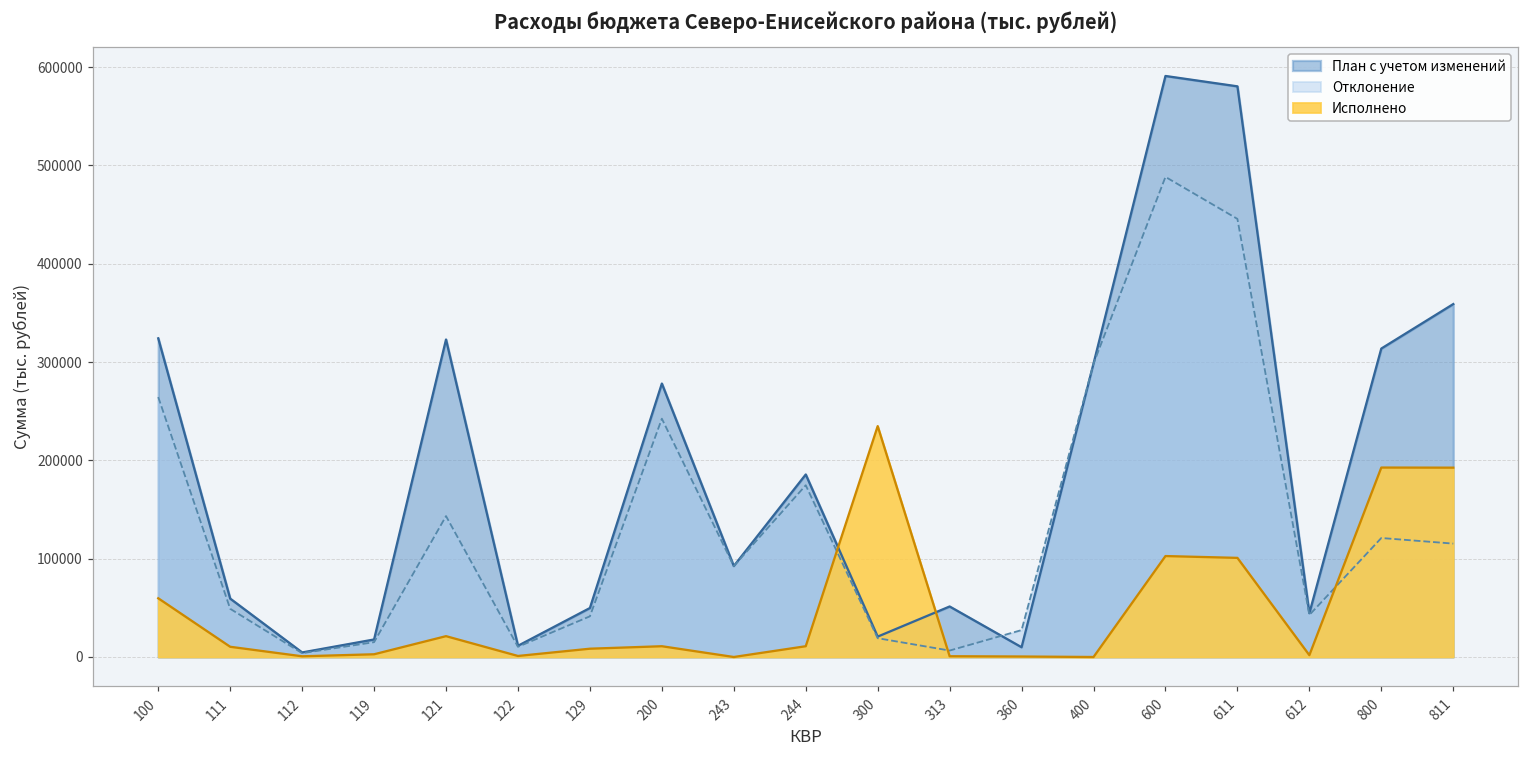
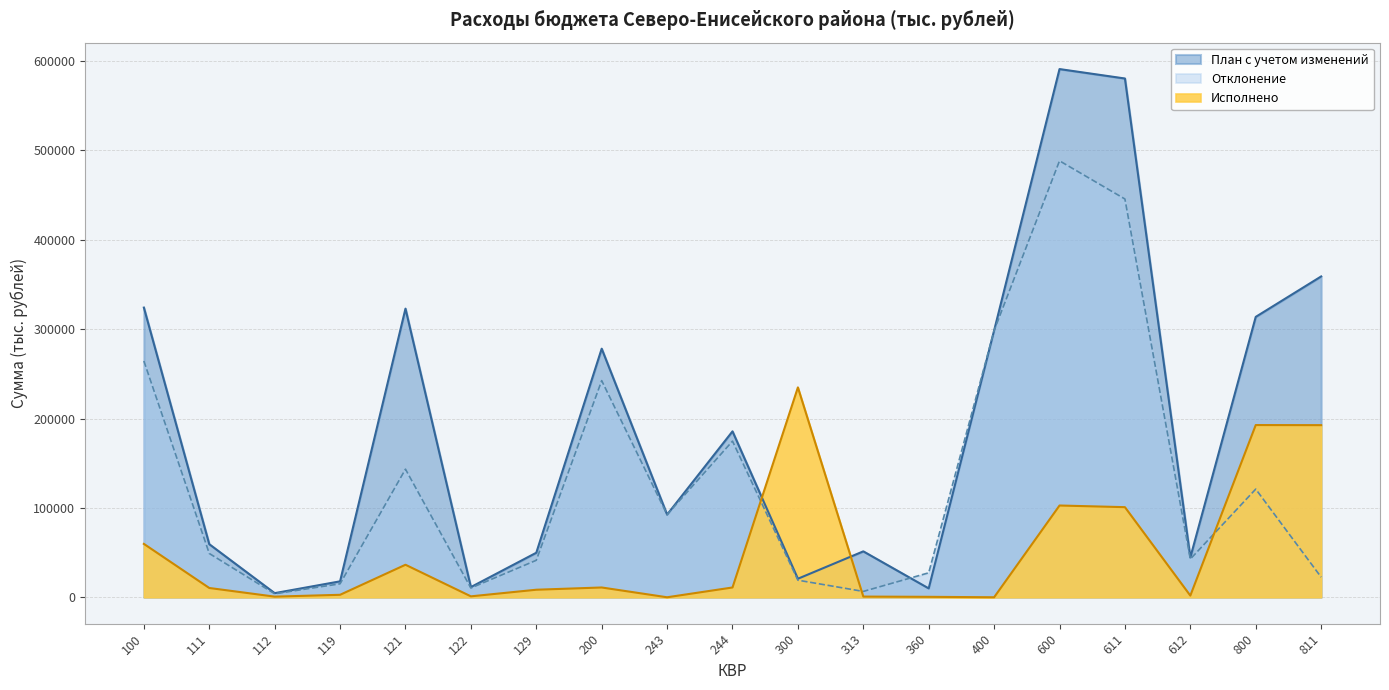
  {
    "План с учетом изменений": {
      "100": 320000,
      "111": 60000,
      "121": 320000,
      "129": 50000,
      "200": 280000,
      "244": 190000,
      "313": 50000,
      "360": 10000,
      "600": 590000,
      "611": 580000,
      "800": 310000,
      "811": 360000
    },
    "Отклонение": {
      "100": 260000,
      "111": 50000,
      "121": 140000,
      "129": 40000,
      "200": 240000,
      "244": 170000,
      "313": 10000,
      "360": 30000,
      "600": 490000,
      "611": 450000,
      "800": 120000,
-     "811": 120000
+     "811": 20000
    },
    "Исполнено": {
      "100": 60000,
      "111": 10000,
      "112": 0,
      "119": 0,
-     "121": 20000,
+     "121": 40000,
      "122": 0,
      "129": 10000,
      "200": 10000,
      "243": 0,
      "244": 10000,
      "300": 230000,
      "313": 0,
      "360": 0,
      "400": 0,
      "600": 100000,
      "611": 100000,
      "612": 0,
      "800": 190000,
      "811": 190000
    }
  }
